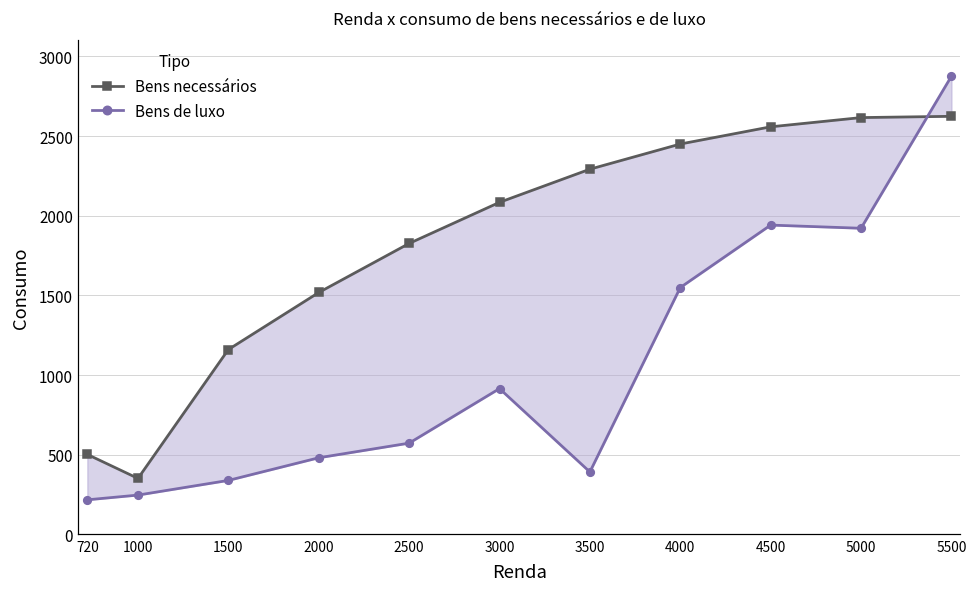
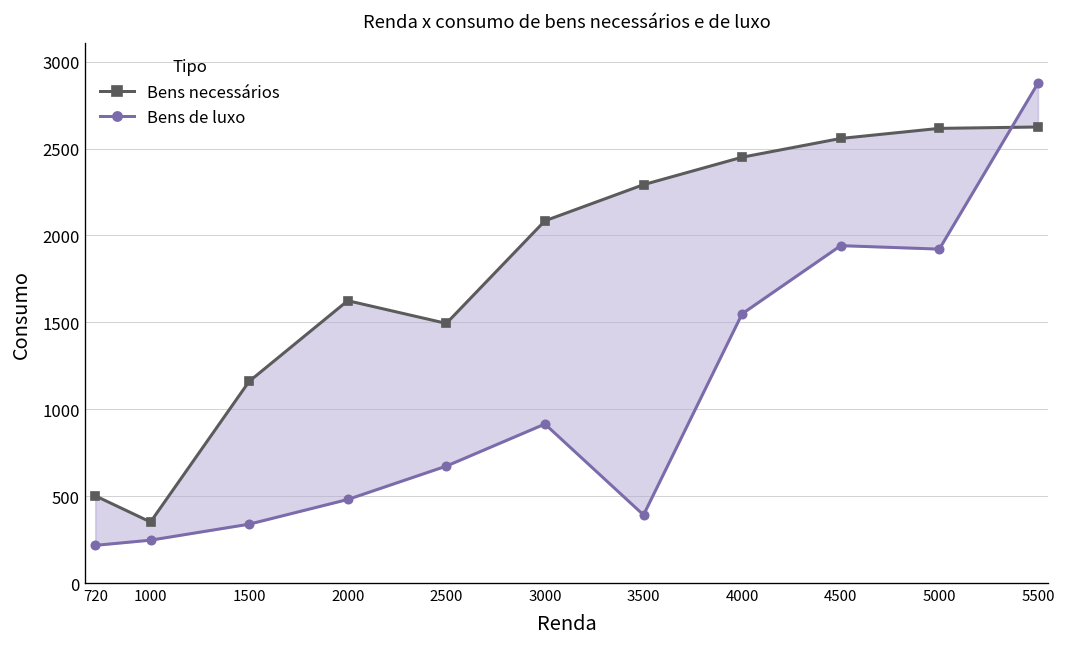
  {
    "Bens necessários": {
-     "2000": 1520,
-     "2500": 1830,
+     "2000": 1630,
+     "2500": 1490,
      "5500": 2620
    },
    "Bens de luxo": {
      "720": 220,
      "1000": 250,
      "1500": 340,
      "2000": 480,
-     "2500": 570,
+     "2500": 670,
      "3000": 920,
      "3500": 390,
      "4000": 1550,
      "4500": 1940,
      "5000": 1920
    }
  }
